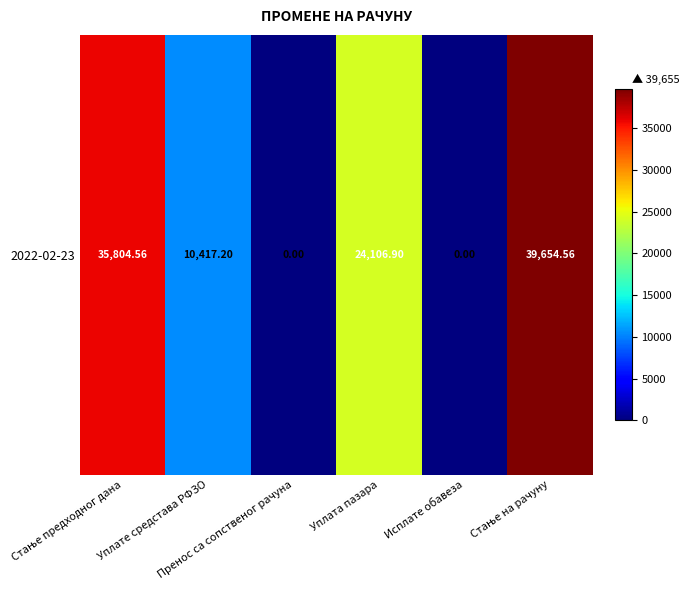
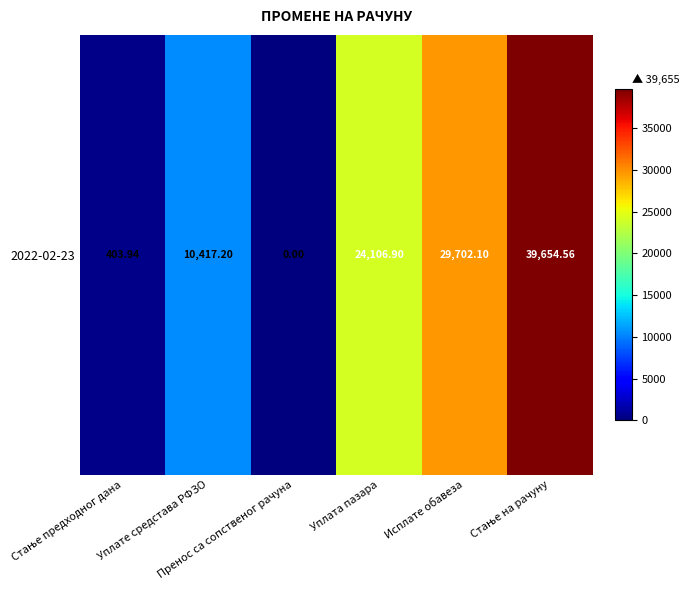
  {
    "2022-02-23": {
-     "Стање предходног дана": "35,804.56",
+     "Стање предходног дана": "403.94",
      "Уплате средстава РФЗО": "10,417.20",
      "Пренос са сопственог рачуна": "0.00",
      "Уплата пазара": "24,106.90",
-     "Исплате обавеза": "0.00",
+     "Исплате обавеза": "29,702.10",
      "Стање на рачуну": "39,654.56"
    }
  }
